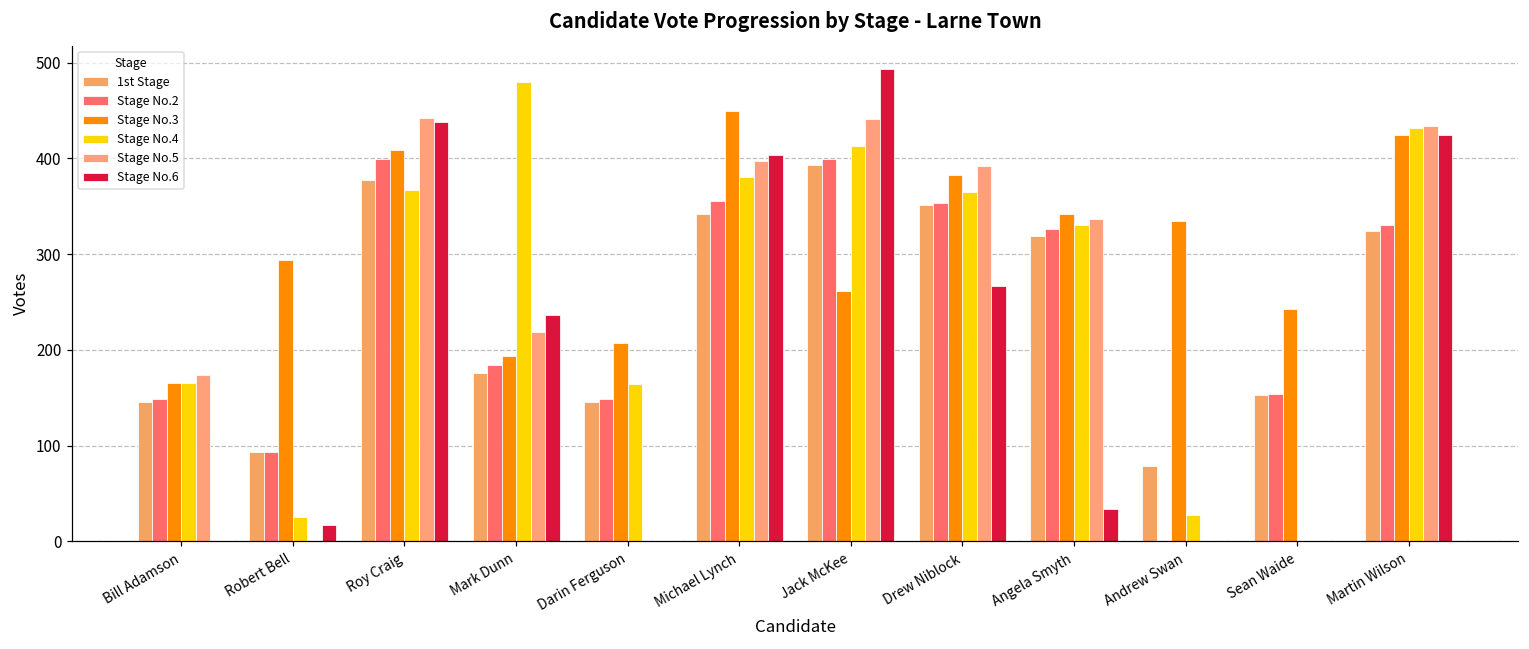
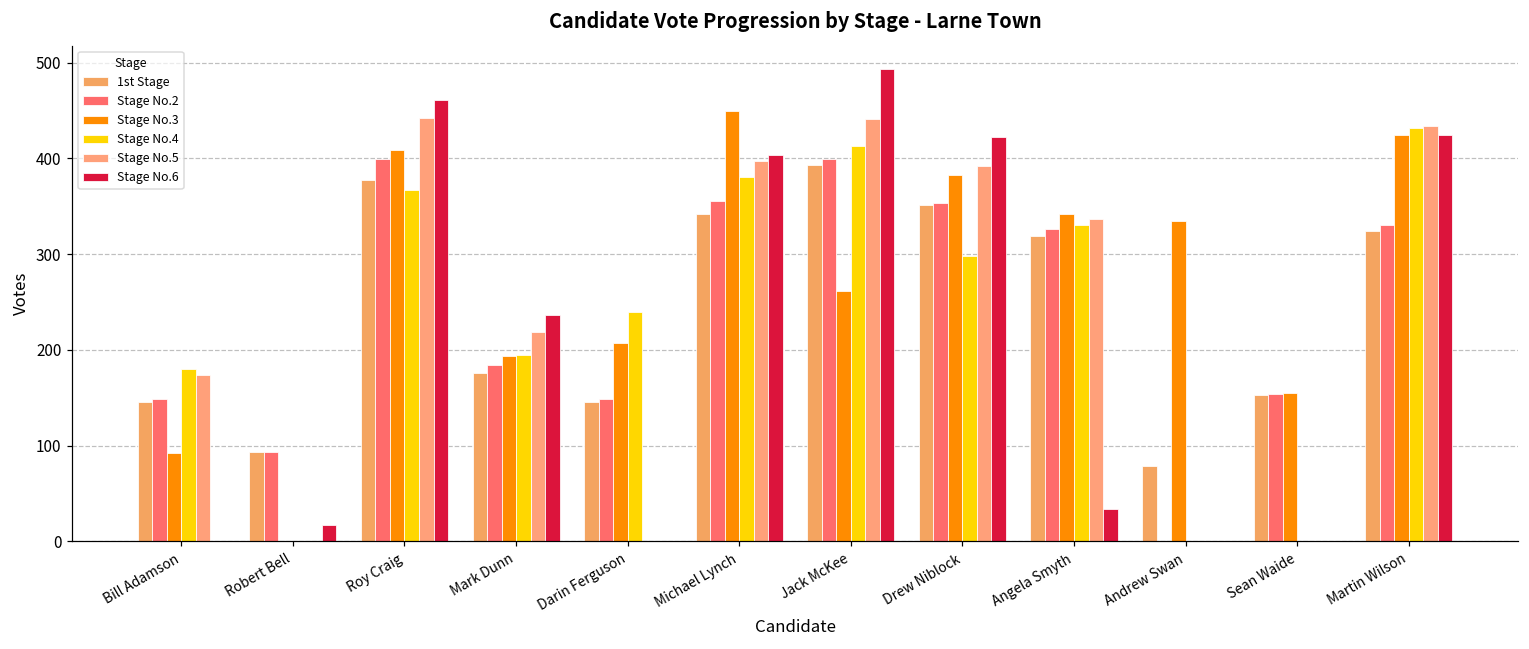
  {
    "Stage No.3": {
-     "Bill Adamson": 170,
-     "Robert Bell": 290,
+     "Bill Adamson": 90,
+     "Robert Bell": 0,
      "Roy Craig": 410,
      "Mark Dunn": 190,
      "Darin Ferguson": 210,
      "Michael Lynch": 450,
      "Jack McKee": 260,
      "Drew Niblock": 380,
      "Angela Smyth": 340,
      "Andrew Swan": 340,
-     "Sean Waide": 240,
+     "Sean Waide": 160,
      "Martin Wilson": 420
    },
    "Stage No.4": {
-     "Bill Adamson": 170,
-     "Robert Bell": 30,
+     "Bill Adamson": 180,
+     "Robert Bell": 0,
      "Roy Craig": 370,
-     "Mark Dunn": 480,
-     "Darin Ferguson": 160,
+     "Mark Dunn": 200,
+     "Darin Ferguson": 240,
      "Michael Lynch": 380,
      "Jack McKee": 410,
-     "Drew Niblock": 370,
+     "Drew Niblock": 300,
      "Angela Smyth": 330,
-     "Andrew Swan": 30,
+     "Andrew Swan": 0,
      "Sean Waide": 0,
      "Martin Wilson": 430
    },
    "Stage No.6": {
      "Bill Adamson": 0,
      "Robert Bell": 20,
-     "Roy Craig": 440,
+     "Roy Craig": 460,
      "Mark Dunn": 240,
      "Darin Ferguson": 0,
      "Michael Lynch": 400,
      "Jack McKee": 490,
-     "Drew Niblock": 270,
+     "Drew Niblock": 420,
      "Angela Smyth": 30,
      "Andrew Swan": 0,
      "Sean Waide": 0,
      "Martin Wilson": 420
    }
  }
